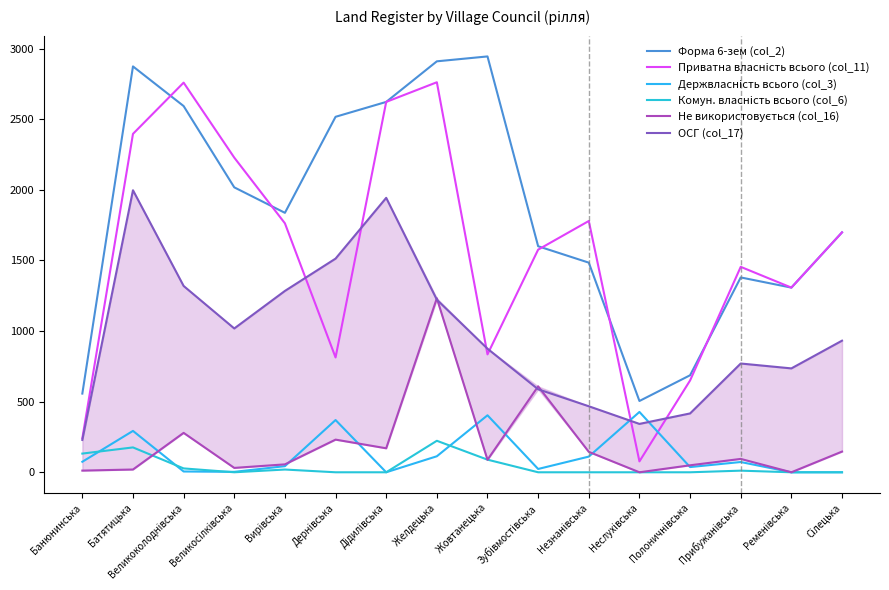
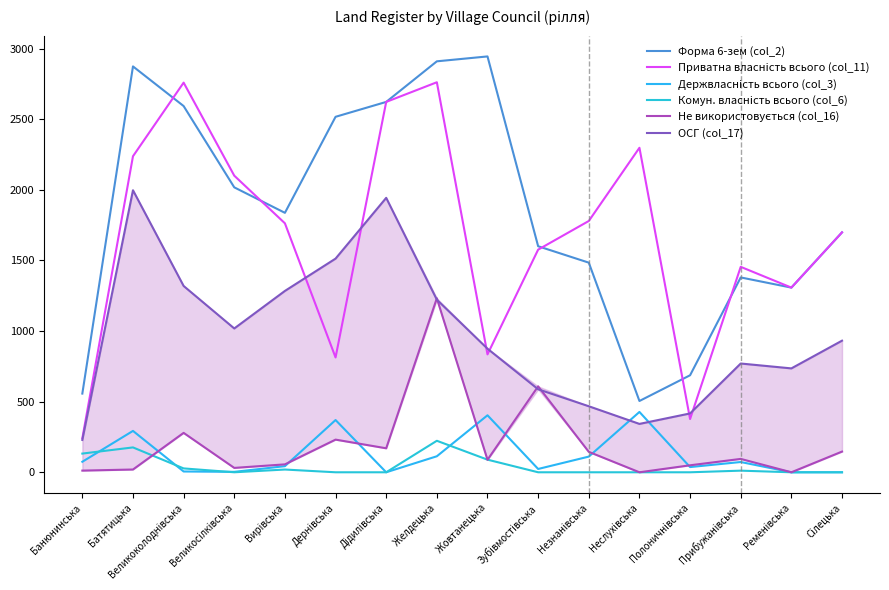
  {
    "Приватна власність всього (col_11)": {
-     "Батятицька": 2400,
+     "Батятицька": 2240,
      "Великоколоднівська": 2760,
-     "Великосілківська": 2230,
+     "Великосілківська": 2100,
      "Вирівська": 1760,
      "Дернівська": 810,
      "Желдецька": 2760,
      "Жовтанецька": 840,
      "Зубівмостівська": 1580,
      "Незнанівська": 1780,
-     "Неслухівська": 80,
-     "Полоничнівська": 650,
+     "Неслухівська": 2300,
+     "Полоничнівська": 380,
      "Прибужанівська": 1460
    }
  }
